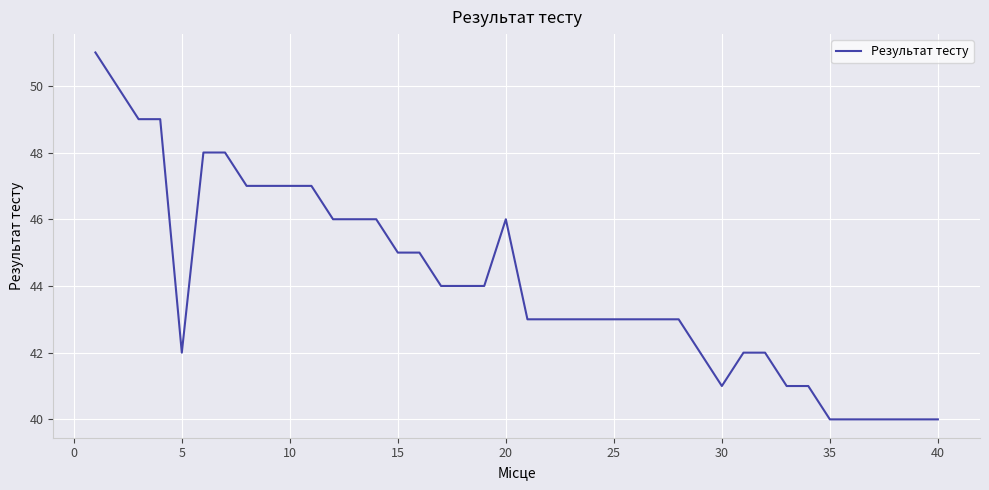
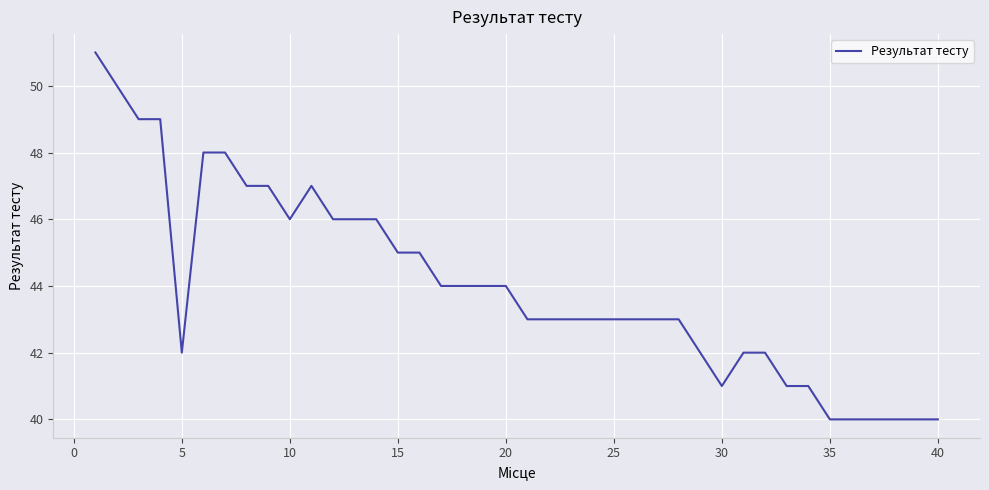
  {
    "5": 42,
-   "10": 47,
+   "10": 46,
    "15": 45,
-   "20": 46,
+   "20": 44,
    "25": 43,
    "30": 41,
    "35": 40,
    "40": 40
  }
